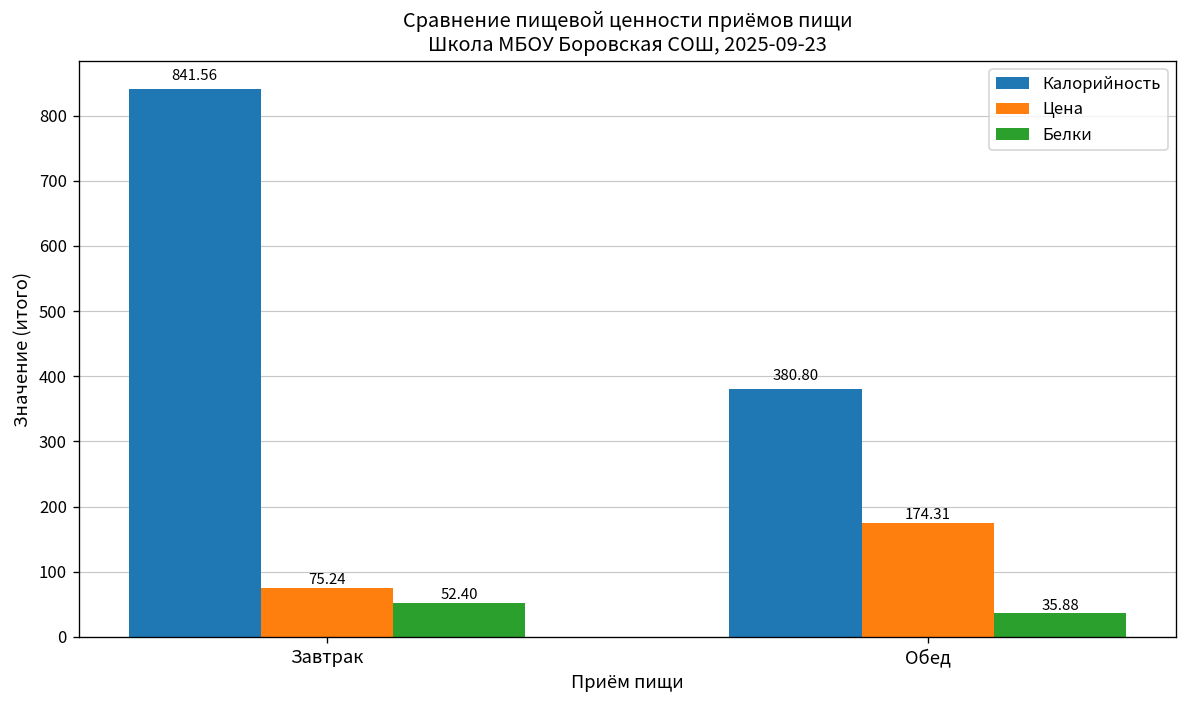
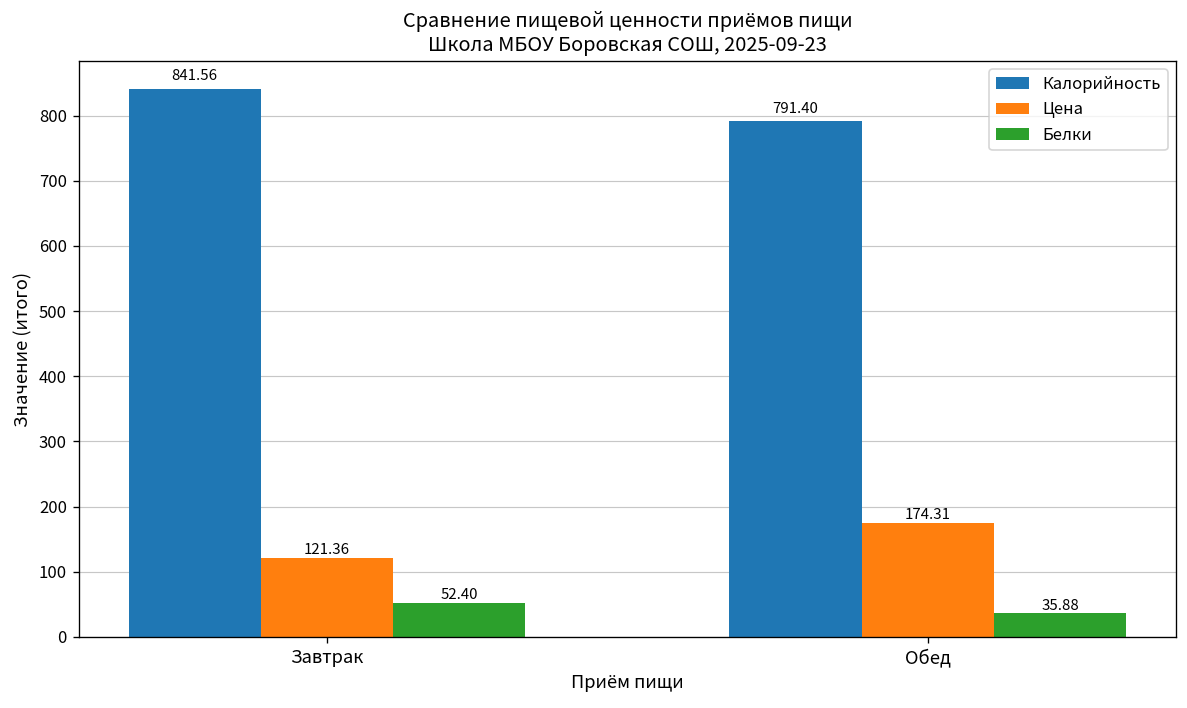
  {
    "Калорийность": {
      "Завтрак": 841.56,
-     "Обед": 380.80
+     "Обед": 791.40
    },
    "Цена": {
-     "Завтрак": 75.24,
+     "Завтрак": 121.36,
      "Обед": 174.31
    },
    "Белки": {
      "Завтрак": 52.40,
      "Обед": 35.88
    }
  }
